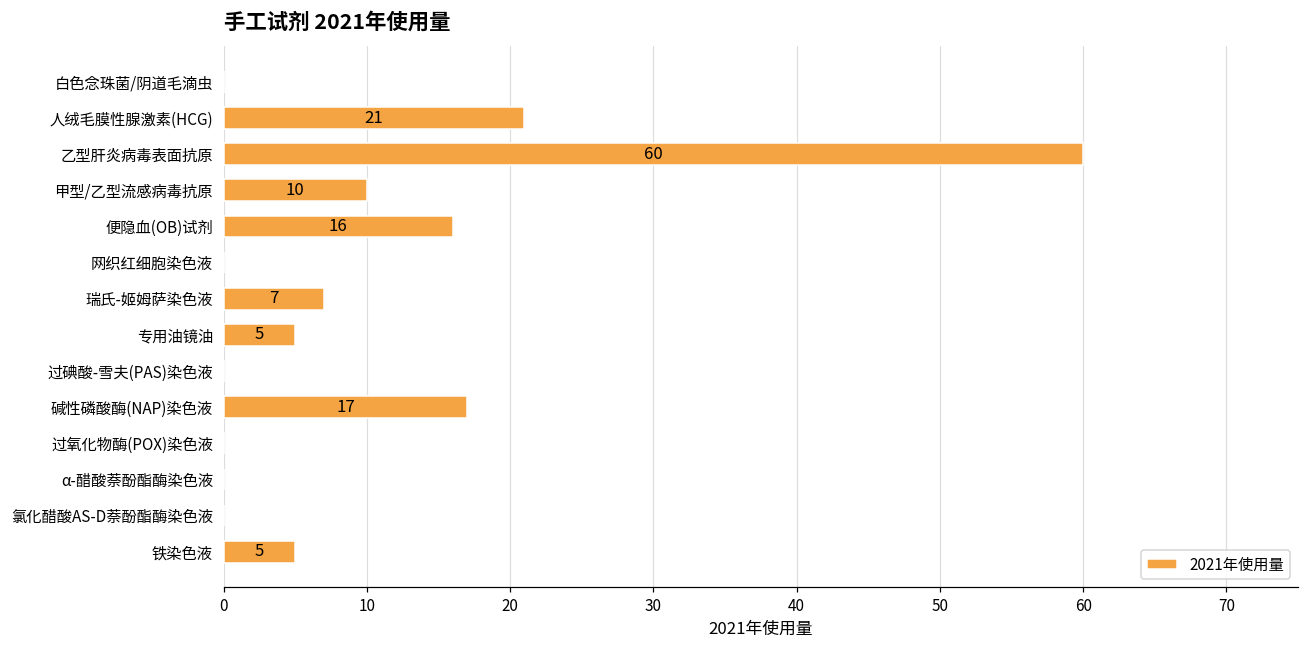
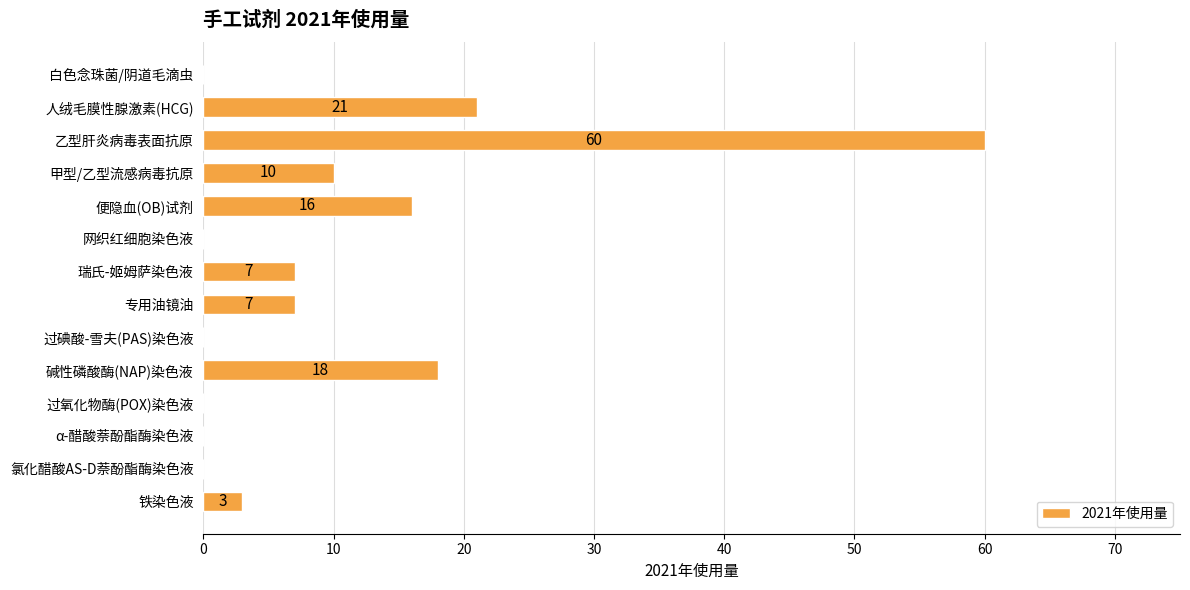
  {
    "人绒毛膜性腺激素(HCG)": 21,
    "乙型肝炎病毒表面抗原": 60,
    "甲型/乙型流感病毒抗原": 10,
    "便隐血(OB)试剂": 16,
    "瑞氏-姬姆萨染色液": 7,
-   "专用油镜油": 5,
-   "碱性磷酸酶(NAP)染色液": 17,
-   "铁染色液": 5
+   "专用油镜油": 7,
+   "碱性磷酸酶(NAP)染色液": 18,
+   "铁染色液": 3
  }
